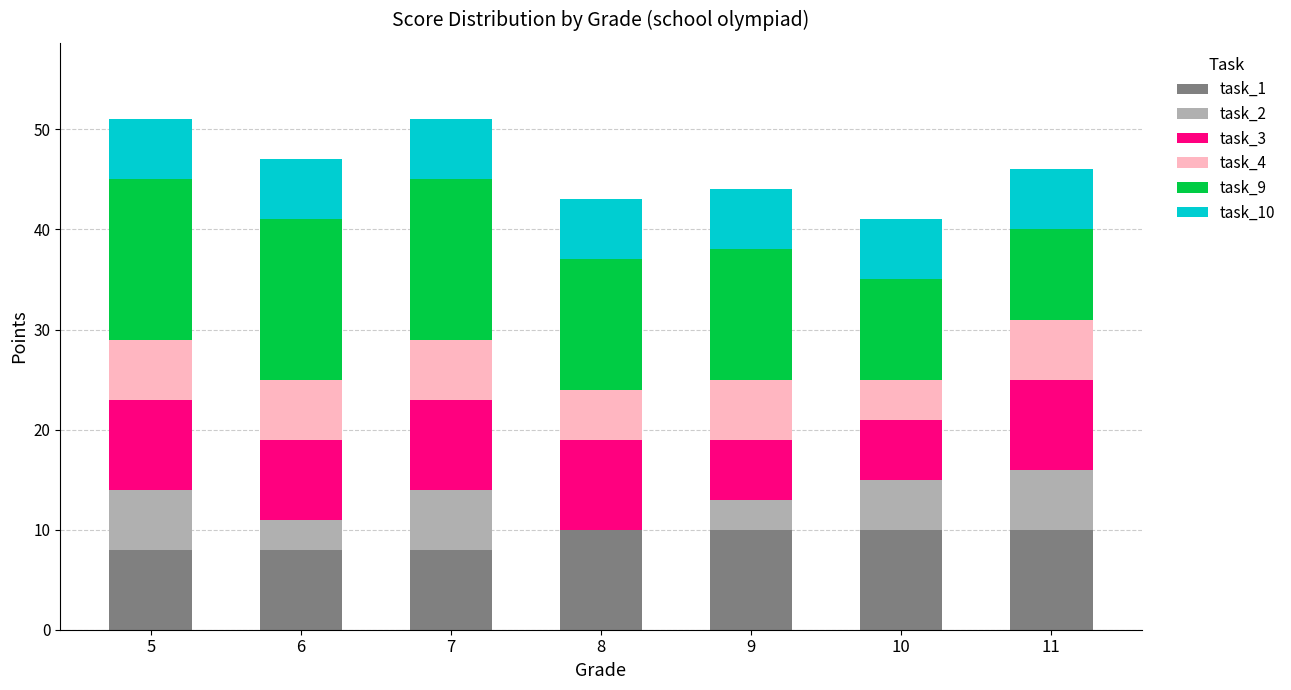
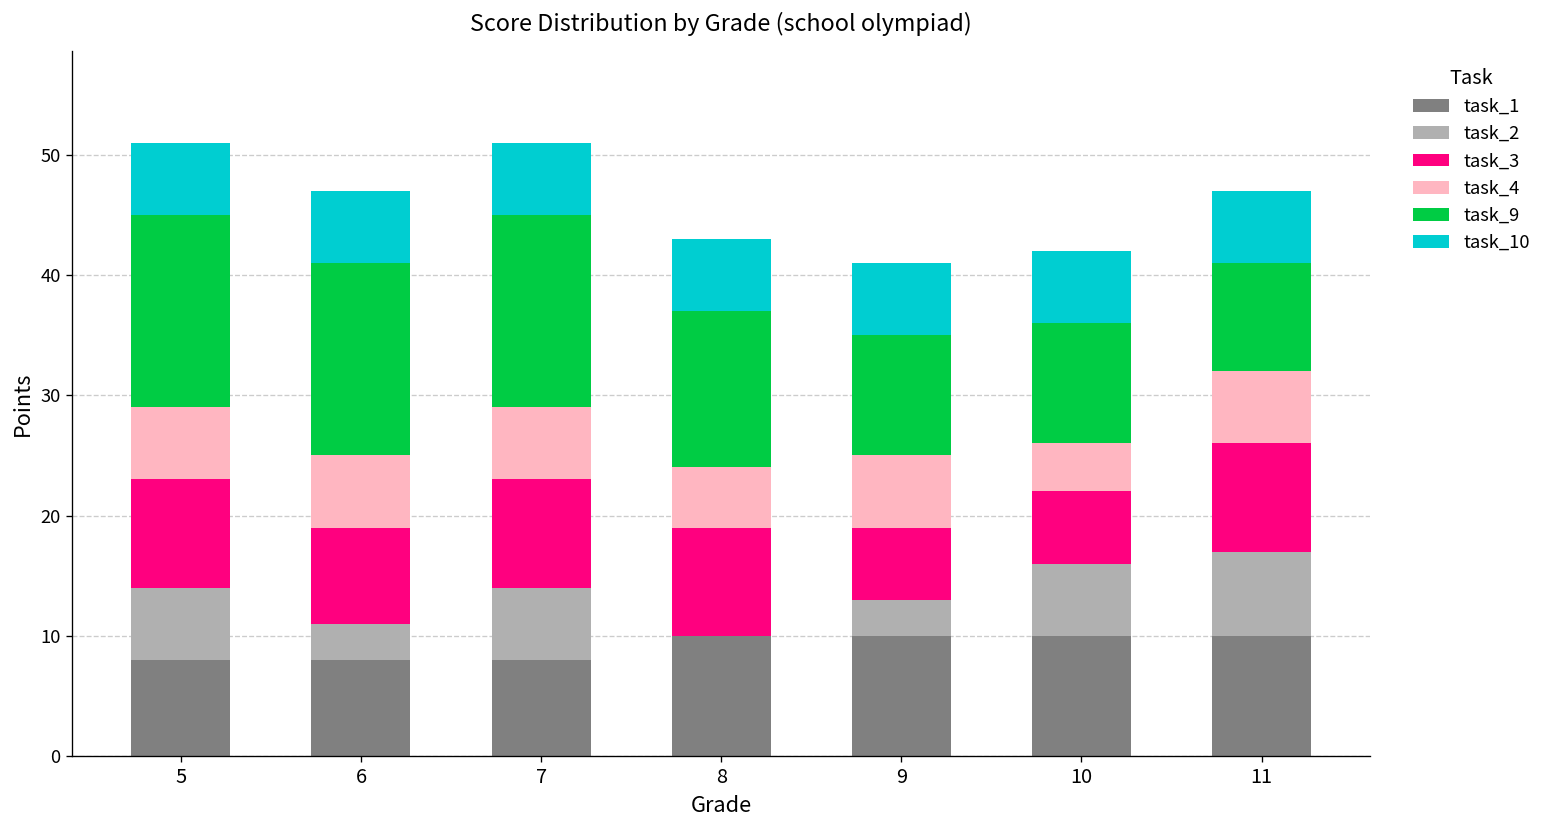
  {
    "task_1": {
      "5": 8,
      "6": 8,
      "7": 8,
      "8": 10,
      "9": 10,
      "10": 10,
      "11": 10
    },
    "task_2": {
      "5": 6,
      "6": 3,
      "7": 6,
      "8": 0,
      "9": 3,
-     "10": 5,
-     "11": 6
+     "10": 6,
+     "11": 7
    },
    "task_3": {
      "5": 9,
      "6": 8,
      "7": 9,
      "8": 9,
      "9": 6,
      "10": 6,
      "11": 9
    },
    "task_4": {
      "5": 6,
      "6": 6,
      "7": 6,
      "8": 5,
      "9": 6,
      "10": 4,
      "11": 6
    },
    "task_9": {
      "5": 16,
      "6": 16,
      "7": 16,
      "8": 13,
-     "9": 13,
+     "9": 10,
      "10": 10,
      "11": 9
    },
    "task_10": {
      "5": 6,
      "6": 6,
      "7": 6,
      "8": 6,
      "9": 6,
      "10": 6,
      "11": 6
    }
  }
